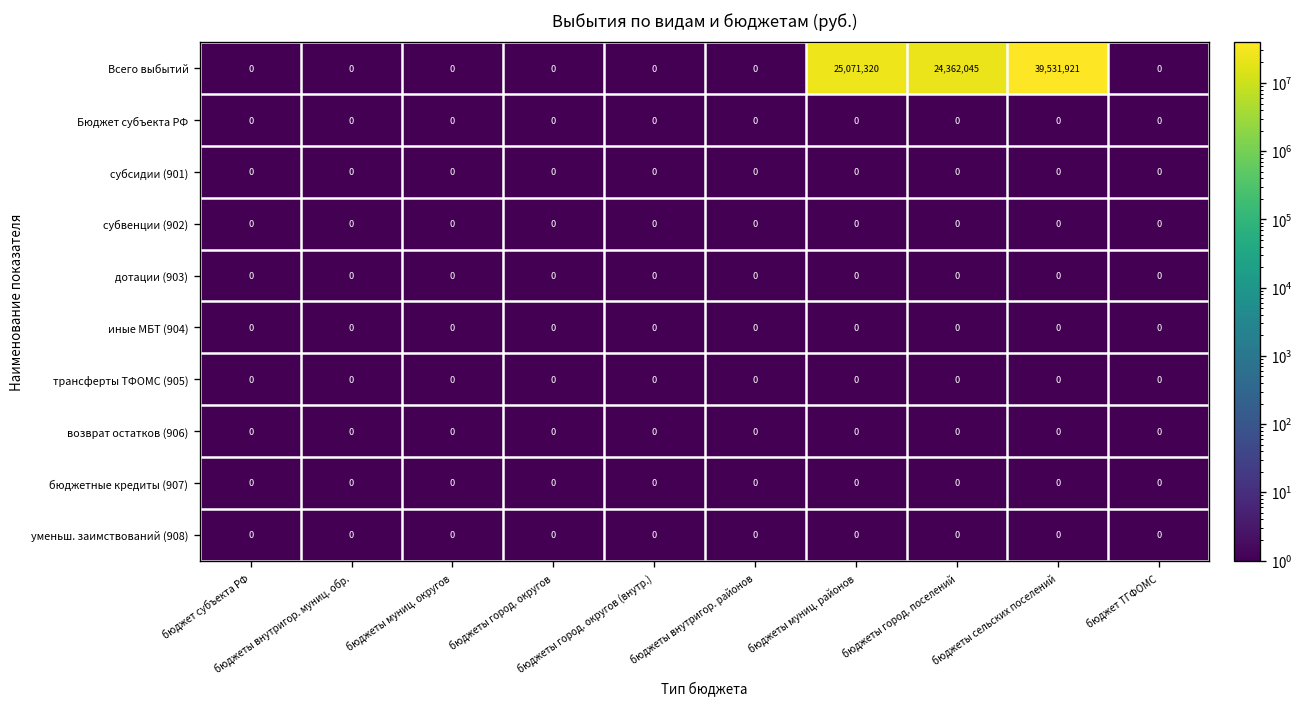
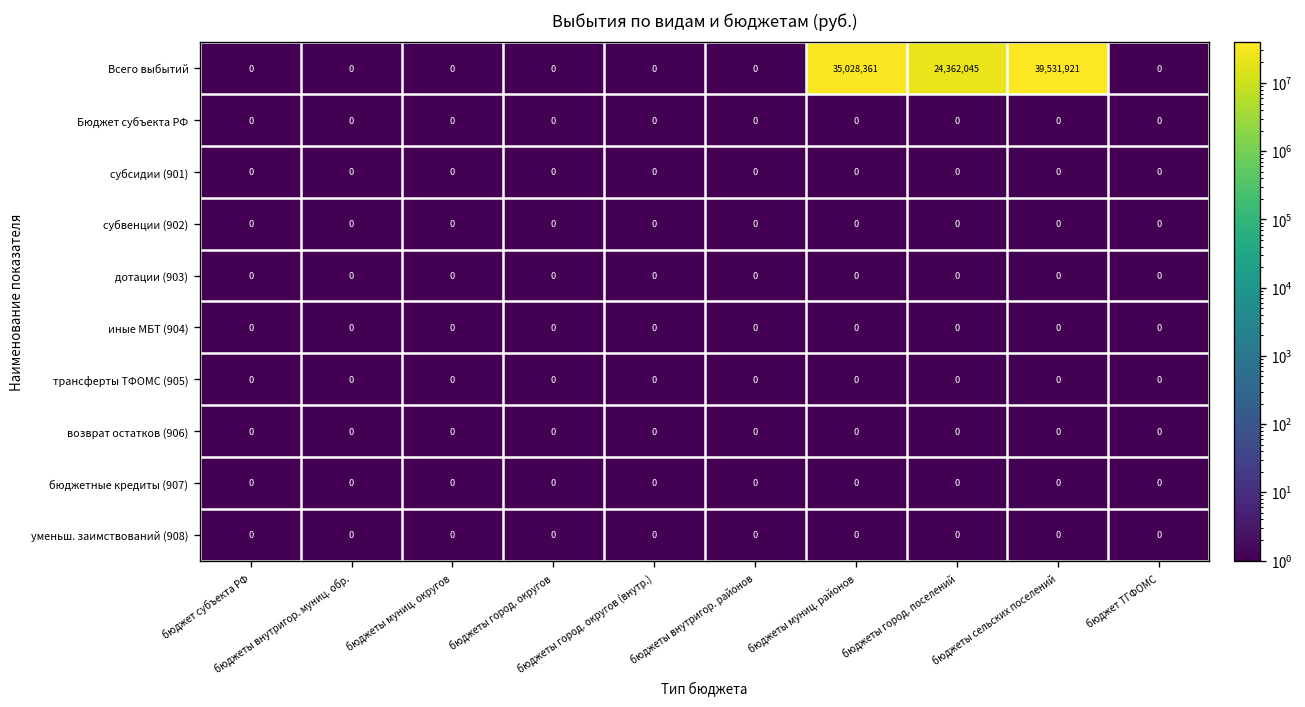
  {
    "Всего выбытий": {
      "бюджет субъекта РФ": "0",
      "бюджеты внутригор. муниц. обр.": "0",
      "бюджеты муниц. округов": "0",
      "бюджеты город. округов": "0",
      "бюджеты город. округов (внутр.)": "0",
      "бюджеты внутригор. районов": "0",
-     "бюджеты муниц. районов": "25,071,320",
+     "бюджеты муниц. районов": "35,028,361",
      "бюджеты город. поселений": "24,362,045",
      "бюджеты сельских поселений": "39,531,921",
      "бюджет ТГФОМС": "0"
    },
    "Бюджет субъекта РФ": {
      "бюджет субъекта РФ": "0",
      "бюджеты внутригор. муниц. обр.": "0",
      "бюджеты муниц. округов": "0",
      "бюджеты город. округов": "0",
      "бюджеты город. округов (внутр.)": "0",
      "бюджеты внутригор. районов": "0",
      "бюджеты муниц. районов": "0",
      "бюджеты город. поселений": "0",
      "бюджеты сельских поселений": "0",
      "бюджет ТГФОМС": "0"
    },
    "субсидии (901)": {
      "бюджет субъекта РФ": "0",
      "бюджеты внутригор. муниц. обр.": "0",
      "бюджеты муниц. округов": "0",
      "бюджеты город. округов": "0",
      "бюджеты город. округов (внутр.)": "0",
      "бюджеты внутригор. районов": "0",
      "бюджеты муниц. районов": "0",
      "бюджеты город. поселений": "0",
      "бюджеты сельских поселений": "0",
      "бюджет ТГФОМС": "0"
    },
    "субвенции (902)": {
      "бюджет субъекта РФ": "0",
      "бюджеты внутригор. муниц. обр.": "0",
      "бюджеты муниц. округов": "0",
      "бюджеты город. округов": "0",
      "бюджеты город. округов (внутр.)": "0",
      "бюджеты внутригор. районов": "0",
      "бюджеты муниц. районов": "0",
      "бюджеты город. поселений": "0",
      "бюджеты сельских поселений": "0",
      "бюджет ТГФОМС": "0"
    },
    "дотации (903)": {
      "бюджет субъекта РФ": "0",
      "бюджеты внутригор. муниц. обр.": "0",
      "бюджеты муниц. округов": "0",
      "бюджеты город. округов": "0",
      "бюджеты город. округов (внутр.)": "0",
      "бюджеты внутригор. районов": "0",
      "бюджеты муниц. районов": "0",
      "бюджеты город. поселений": "0",
      "бюджеты сельских поселений": "0",
      "бюджет ТГФОМС": "0"
    },
    "иные МБТ (904)": {
      "бюджет субъекта РФ": "0",
      "бюджеты внутригор. муниц. обр.": "0",
      "бюджеты муниц. округов": "0",
      "бюджеты город. округов": "0",
      "бюджеты город. округов (внутр.)": "0",
      "бюджеты внутригор. районов": "0",
      "бюджеты муниц. районов": "0",
      "бюджеты город. поселений": "0",
      "бюджеты сельских поселений": "0",
      "бюджет ТГФОМС": "0"
    },
    "трансферты ТФОМС (905)": {
      "бюджет субъекта РФ": "0",
      "бюджеты внутригор. муниц. обр.": "0",
      "бюджеты муниц. округов": "0",
      "бюджеты город. округов": "0",
      "бюджеты город. округов (внутр.)": "0",
      "бюджеты внутригор. районов": "0",
      "бюджеты муниц. районов": "0",
      "бюджеты город. поселений": "0",
      "бюджеты сельских поселений": "0",
      "бюджет ТГФОМС": "0"
    },
    "возврат остатков (906)": {
      "бюджет субъекта РФ": "0",
      "бюджеты внутригор. муниц. обр.": "0",
      "бюджеты муниц. округов": "0",
      "бюджеты город. округов": "0",
      "бюджеты город. округов (внутр.)": "0",
      "бюджеты внутригор. районов": "0",
      "бюджеты муниц. районов": "0",
      "бюджеты город. поселений": "0",
      "бюджеты сельских поселений": "0",
      "бюджет ТГФОМС": "0"
    },
    "бюджетные кредиты (907)": {
      "бюджет субъекта РФ": "0",
      "бюджеты внутригор. муниц. обр.": "0",
      "бюджеты муниц. округов": "0",
      "бюджеты город. округов": "0",
      "бюджеты город. округов (внутр.)": "0",
      "бюджеты внутригор. районов": "0",
      "бюджеты муниц. районов": "0",
      "бюджеты город. поселений": "0",
      "бюджеты сельских поселений": "0",
      "бюджет ТГФОМС": "0"
    },
    "уменьш. заимствований (908)": {
      "бюджет субъекта РФ": "0",
      "бюджеты внутригор. муниц. обр.": "0",
      "бюджеты муниц. округов": "0",
      "бюджеты город. округов": "0",
      "бюджеты город. округов (внутр.)": "0",
      "бюджеты внутригор. районов": "0",
      "бюджеты муниц. районов": "0",
      "бюджеты город. поселений": "0",
      "бюджеты сельских поселений": "0",
      "бюджет ТГФОМС": "0"
    }
  }
